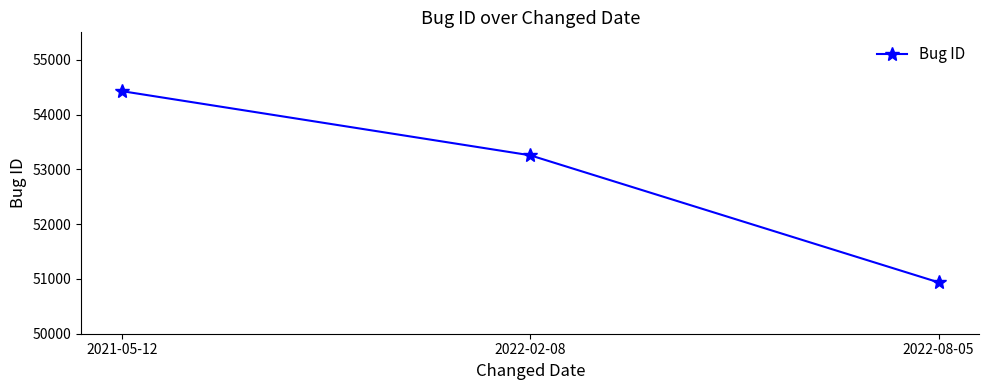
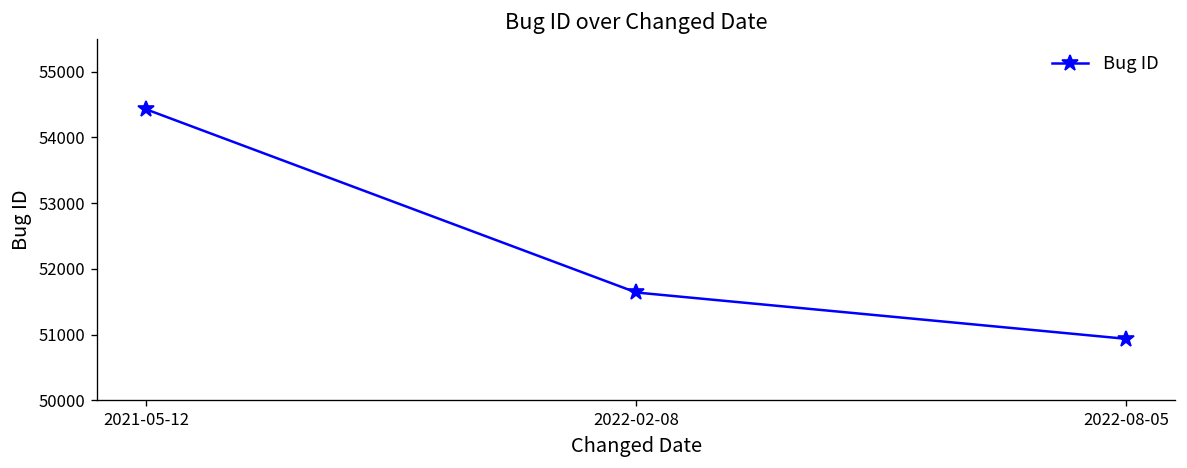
  {
    "2021-05-12": 54400,
-   "2022-02-08": 53300,
+   "2022-02-08": 51600,
    "2022-08-05": 50900
  }
